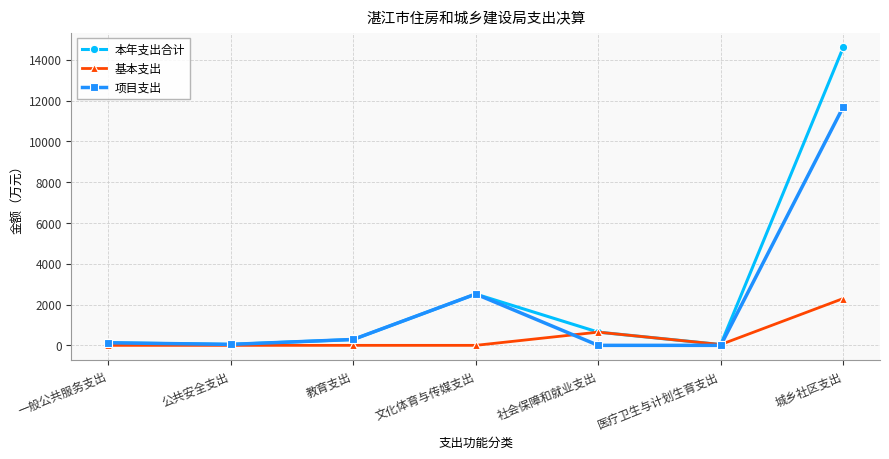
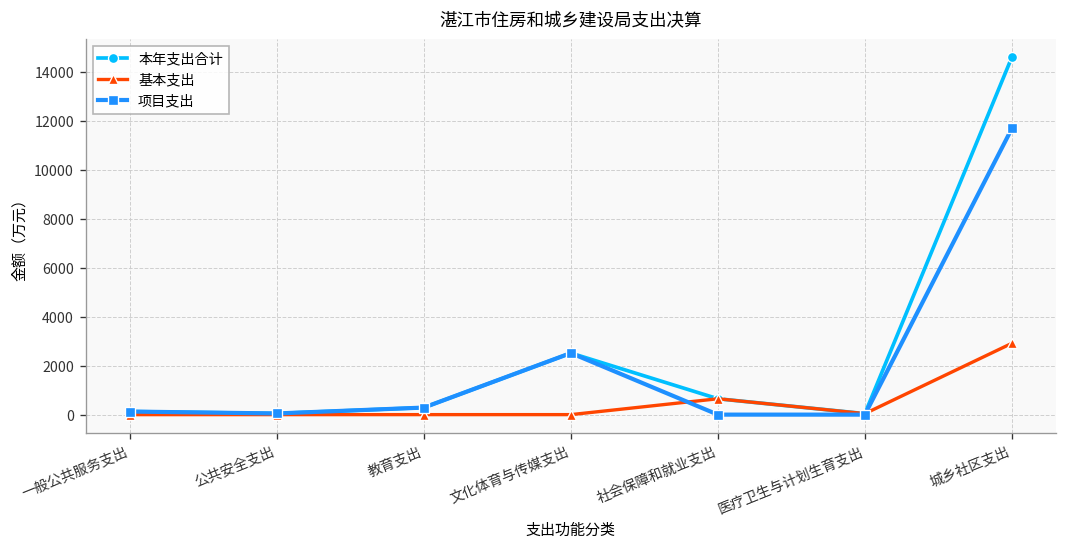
  {
    "基本支出": {
      "教育支出": 0,
      "文化体育与传媒支出": 0,
-     "城乡社区支出": 2300
+     "城乡社区支出": 2900
    }
  }
